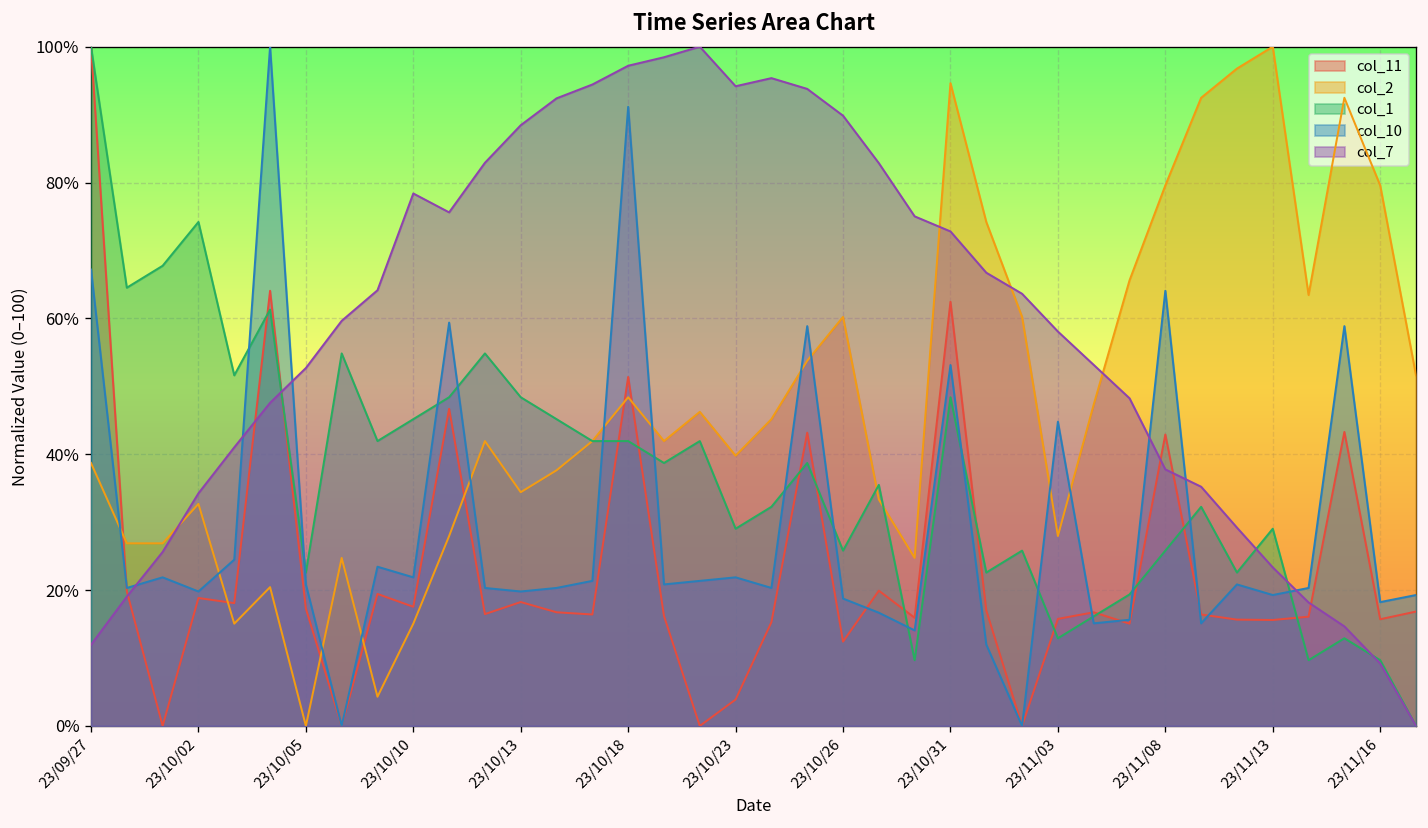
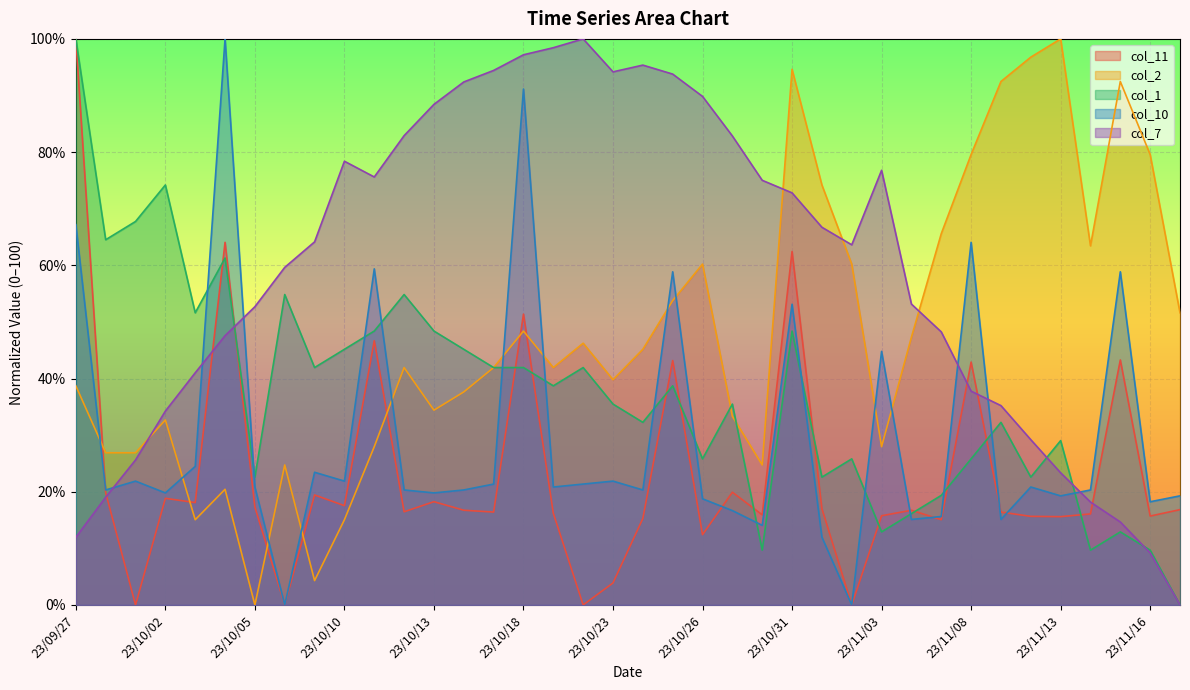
  {
    "col_11": {
      "23/10/02": "19%",
      "23/10/05": "17%",
      "23/10/10": "18%",
      "23/10/13": "18%",
      "23/10/18": "51%",
      "23/10/23": "4%",
      "23/10/26": "12%",
      "23/10/31": "62%",
      "23/11/03": "16%",
      "23/11/08": "43%",
      "23/11/13": "16%",
      "23/11/16": "16%"
    },
    "col_2": {
      "23/09/27": "39%",
      "23/10/02": "33%",
      "23/10/05": "0%",
      "23/10/10": "15%",
      "23/10/13": "34%",
      "23/10/18": "48%",
      "23/10/23": "40%",
      "23/10/26": "60%",
      "23/10/31": "95%",
      "23/11/03": "28%",
      "23/11/08": "80%",
      "23/11/13": "100%",
      "23/11/16": "80%"
    },
    "col_1": {
      "23/10/02": "74%",
      "23/10/05": "23%",
      "23/10/10": "45%",
      "23/10/13": "48%",
      "23/10/18": "42%",
-     "23/10/23": "29%",
+     "23/10/23": "35%",
      "23/10/26": "26%",
      "23/10/31": "48%",
      "23/11/03": "13%",
      "23/11/08": "26%",
      "23/11/13": "29%",
      "23/11/16": "10%"
    },
    "col_10": {
      "23/09/27": "67%",
      "23/10/02": "20%",
      "23/10/05": "21%",
      "23/10/10": "22%",
      "23/10/13": "20%",
      "23/10/18": "91%",
      "23/10/23": "22%",
      "23/10/26": "19%",
      "23/10/31": "53%",
      "23/11/03": "45%",
      "23/11/08": "64%",
      "23/11/13": "19%",
      "23/11/16": "18%"
    },
    "col_7": {
      "23/09/27": "12%",
      "23/10/02": "34%",
      "23/10/05": "53%",
      "23/10/10": "78%",
      "23/10/13": "88%",
      "23/10/18": "97%",
      "23/10/23": "94%",
      "23/10/26": "90%",
      "23/10/31": "73%",
-     "23/11/03": "58%",
+     "23/11/03": "77%",
      "23/11/08": "38%",
      "23/11/13": "23%",
      "23/11/16": "9%"
    }
  }
